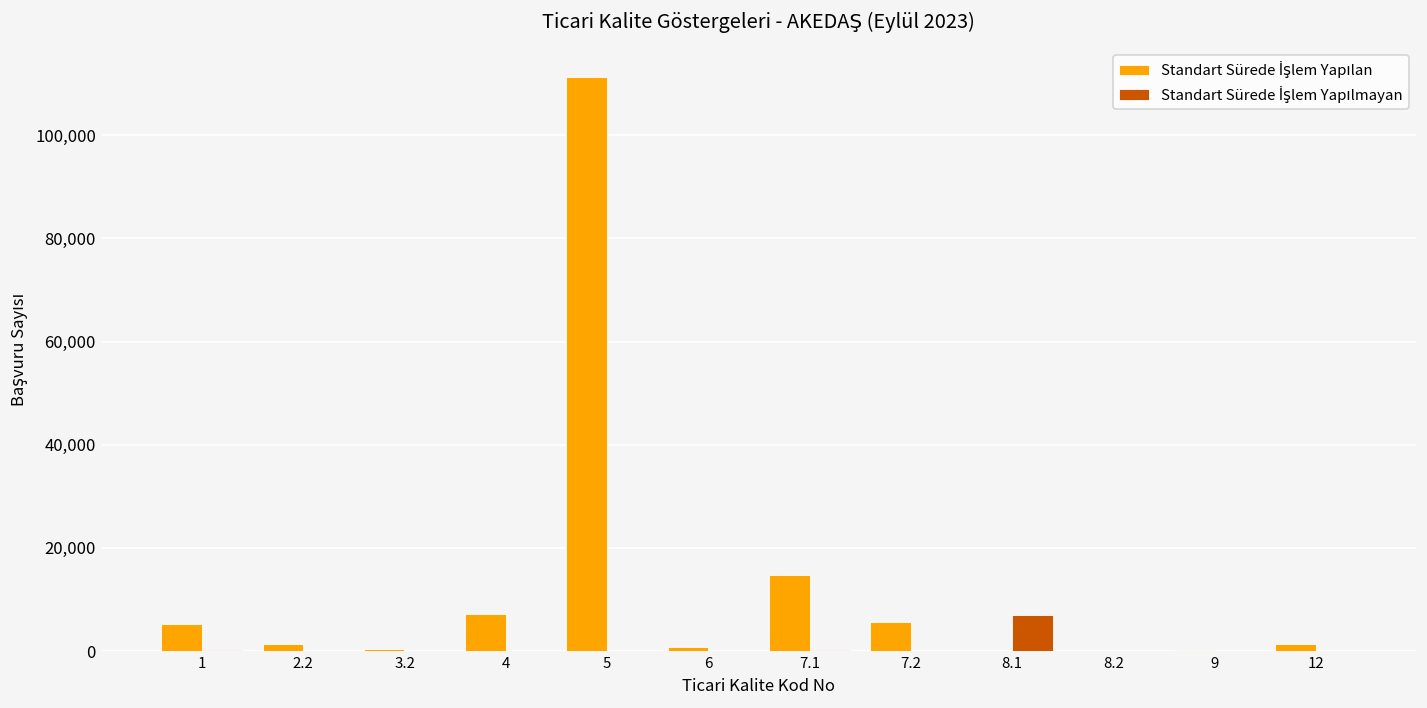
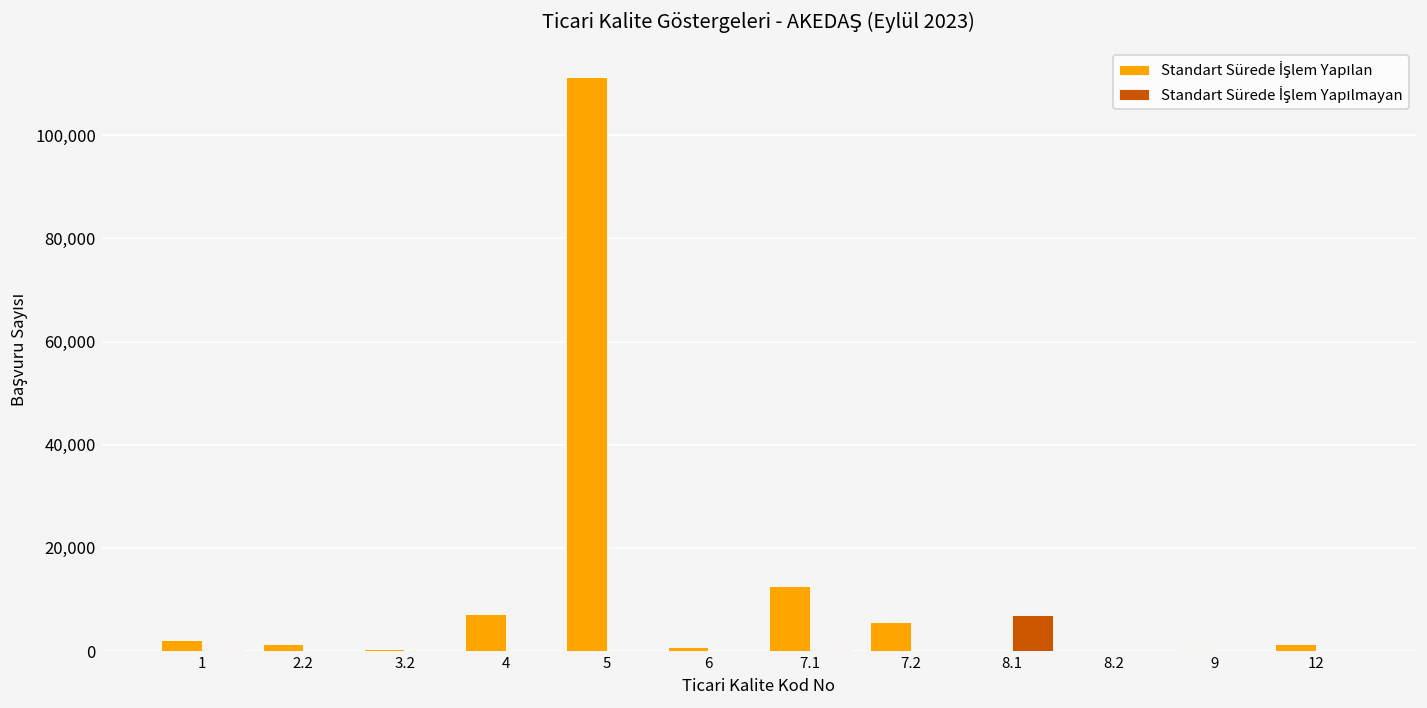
  {
    "Standart Sürede İşlem Yapılan": {
-     "1": "5,000",
+     "1": "2,000",
      "2.2": "1,000",
      "4": "7,000",
      "5": "111,000",
      "6": "1,000",
-     "7.1": "15,000",
+     "7.1": "13,000",
      "7.2": "6,000",
      "8.2": "0",
      "12": "1,000"
    },
    "Standart Sürede İşlem Yapılmayan": {
      "4": "0",
      "5": "0",
      "8.1": "7,000",
      "12": "0"
    }
  }
